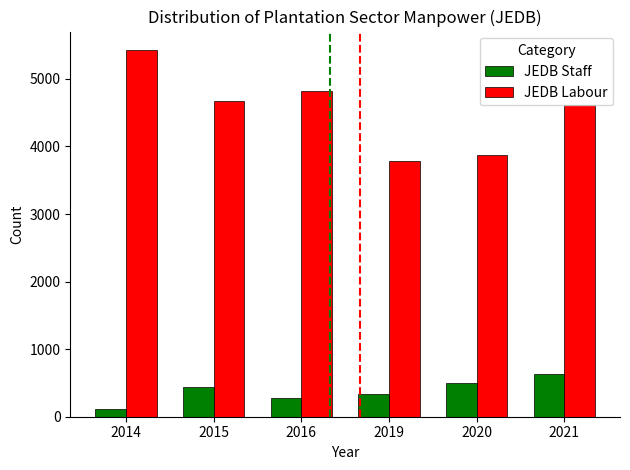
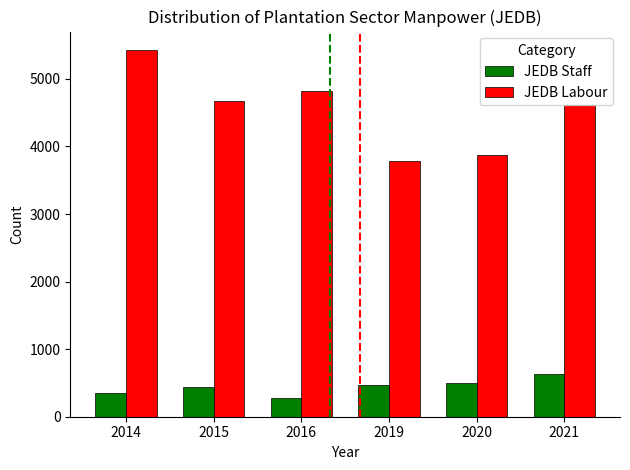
  {
    "JEDB Staff": {
-     "2014": 100,
+     "2014": 400,
      "2015": 400,
      "2016": 300,
-     "2019": 300,
+     "2019": 500,
      "2020": 500,
      "2021": 600
    },
    "JEDB Labour": {
      "2014": 5400,
      "2015": 4700,
      "2016": 4800,
      "2019": 3800,
      "2020": 3900
    }
  }
